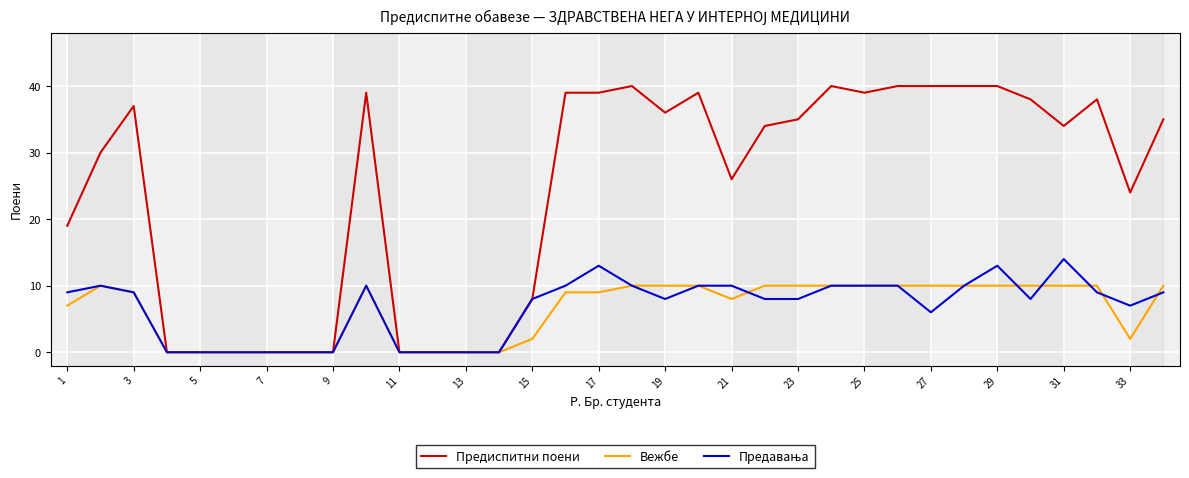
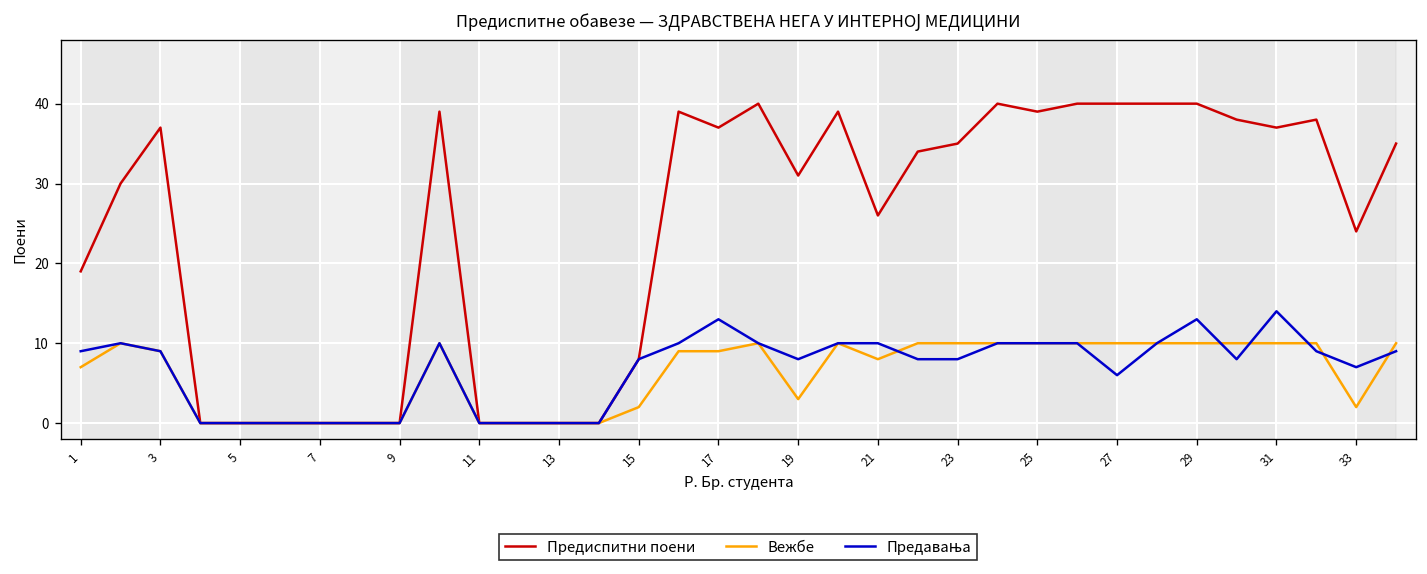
  {
    "Предиспитни поени": {
      "1": 19,
      "3": 37,
-     "17": 39,
-     "19": 36,
+     "17": 37,
+     "19": 31,
      "21": 26,
      "23": 35,
      "25": 39,
      "27": 40,
      "29": 40,
-     "31": 34,
+     "31": 37,
      "33": 24
    },
    "Вежбе": {
      "1": 7,
      "15": 2,
      "17": 9,
-     "19": 10,
+     "19": 3,
      "21": 8,
      "23": 10,
      "27": 10,
      "29": 10,
      "31": 10,
      "33": 2
    },
    "Предавања": {
      "1": 9,
      "17": 13,
      "19": 8,
      "21": 10,
      "23": 8,
      "27": 6,
      "29": 13,
      "31": 14,
      "33": 7
    }
  }
